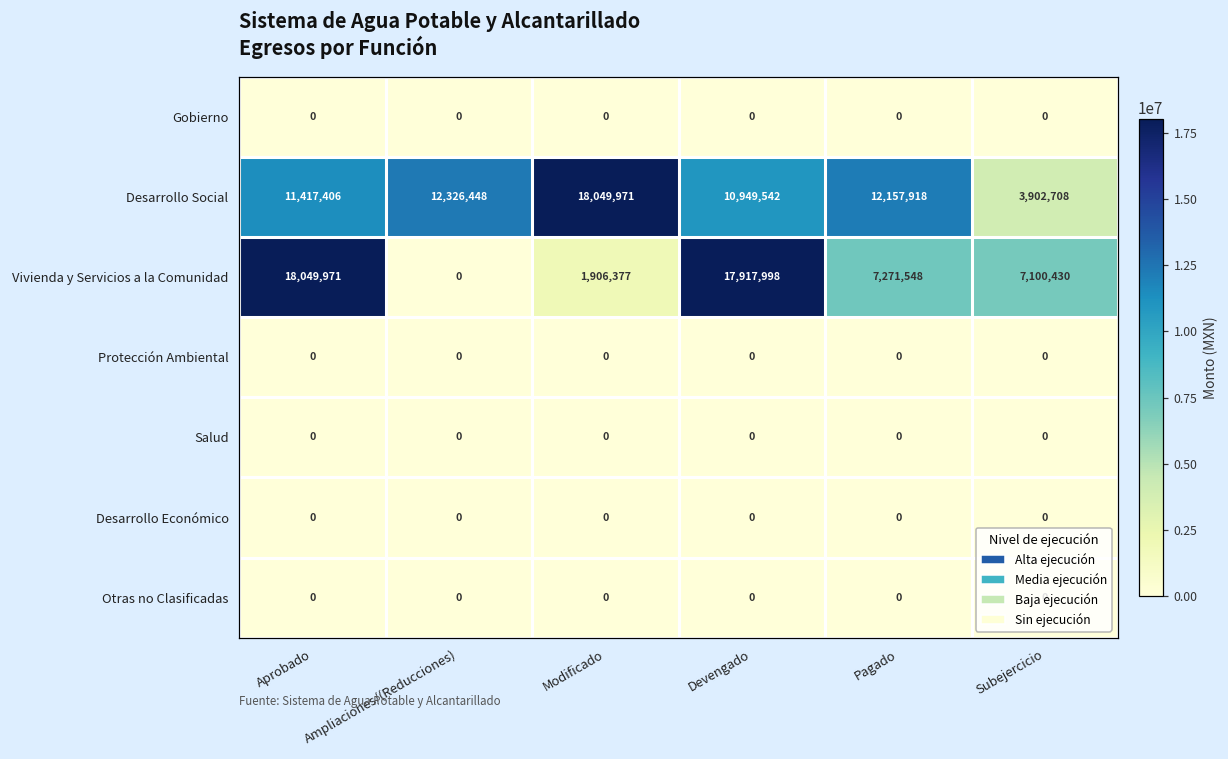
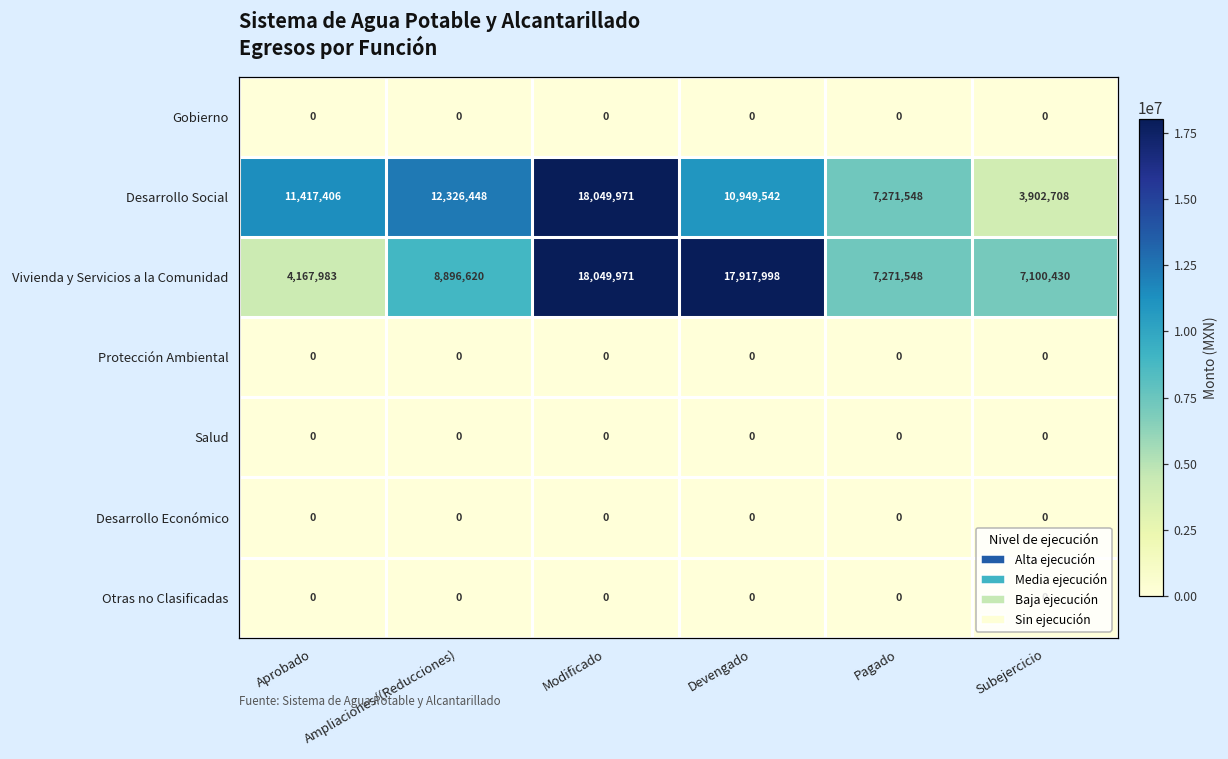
  {
    "Gobierno": {
      "Aprobado": "0",
      "Ampliaciones/(Reducciones)": "0",
      "Modificado": "0",
      "Devengado": "0",
      "Pagado": "0",
      "Subejercicio": "0"
    },
    "Desarrollo Social": {
      "Aprobado": "11,417,406",
      "Ampliaciones/(Reducciones)": "12,326,448",
      "Modificado": "18,049,971",
      "Devengado": "10,949,542",
-     "Pagado": "12,157,918",
+     "Pagado": "7,271,548",
      "Subejercicio": "3,902,708"
    },
    "Vivienda y Servicios a la Comunidad": {
-     "Aprobado": "18,049,971",
-     "Ampliaciones/(Reducciones)": "0",
-     "Modificado": "1,906,377",
+     "Aprobado": "4,167,983",
+     "Ampliaciones/(Reducciones)": "8,896,620",
+     "Modificado": "18,049,971",
      "Devengado": "17,917,998",
      "Pagado": "7,271,548",
      "Subejercicio": "7,100,430"
    },
    "Protección Ambiental": {
      "Aprobado": "0",
      "Ampliaciones/(Reducciones)": "0",
      "Modificado": "0",
      "Devengado": "0",
      "Pagado": "0",
      "Subejercicio": "0"
    },
    "Salud": {
      "Aprobado": "0",
      "Ampliaciones/(Reducciones)": "0",
      "Modificado": "0",
      "Devengado": "0",
      "Pagado": "0",
      "Subejercicio": "0"
    },
    "Desarrollo Económico": {
      "Aprobado": "0",
      "Ampliaciones/(Reducciones)": "0",
      "Modificado": "0",
      "Devengado": "0",
      "Pagado": "0",
      "Subejercicio": "0"
    },
    "Otras no Clasificadas": {
      "Aprobado": "0",
      "Ampliaciones/(Reducciones)": "0",
      "Modificado": "0",
      "Devengado": "0",
      "Pagado": "0"
    }
  }
